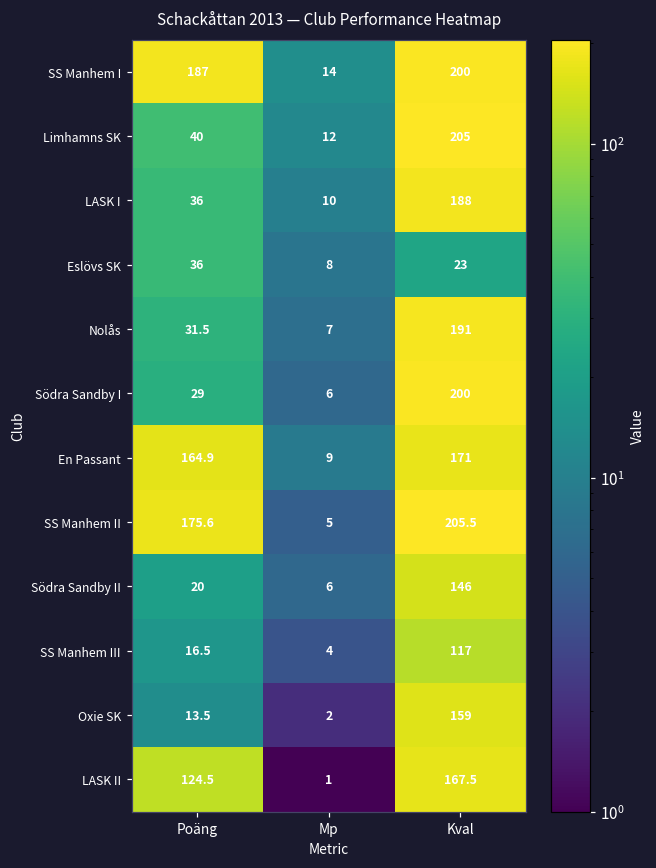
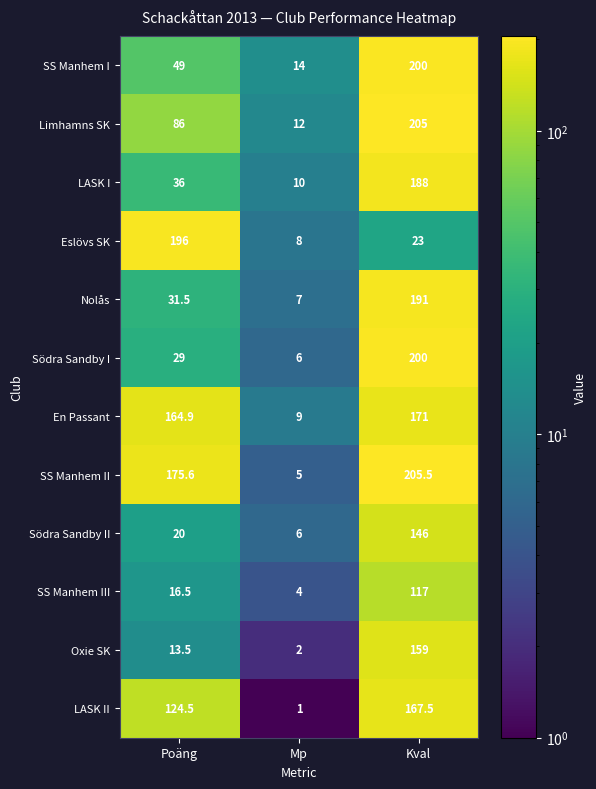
  {
    "SS Manhem I": {
-     "Poäng": 187,
+     "Poäng": 49,
      "Mp": 14,
      "Kval": 200
    },
    "Limhamns SK": {
-     "Poäng": 40,
+     "Poäng": 86,
      "Mp": 12,
      "Kval": 205
    },
    "LASK I": {
      "Poäng": 36,
      "Mp": 10,
      "Kval": 188
    },
    "Eslövs SK": {
-     "Poäng": 36,
+     "Poäng": 196,
      "Mp": 8,
      "Kval": 23
    },
    "Nolås": {
      "Poäng": 31.5,
      "Mp": 7,
      "Kval": 191
    },
    "Södra Sandby I": {
      "Poäng": 29,
      "Mp": 6,
      "Kval": 200
    },
    "En Passant": {
      "Poäng": 164.9,
      "Mp": 9,
      "Kval": 171
    },
    "SS Manhem II": {
      "Poäng": 175.6,
      "Mp": 5,
      "Kval": 205.5
    },
    "Södra Sandby II": {
      "Poäng": 20,
      "Mp": 6,
      "Kval": 146
    },
    "SS Manhem III": {
      "Poäng": 16.5,
      "Mp": 4,
      "Kval": 117
    },
    "Oxie SK": {
      "Poäng": 13.5,
      "Mp": 2,
      "Kval": 159
    },
    "LASK II": {
      "Poäng": 124.5,
      "Mp": 1,
      "Kval": 167.5
    }
  }
